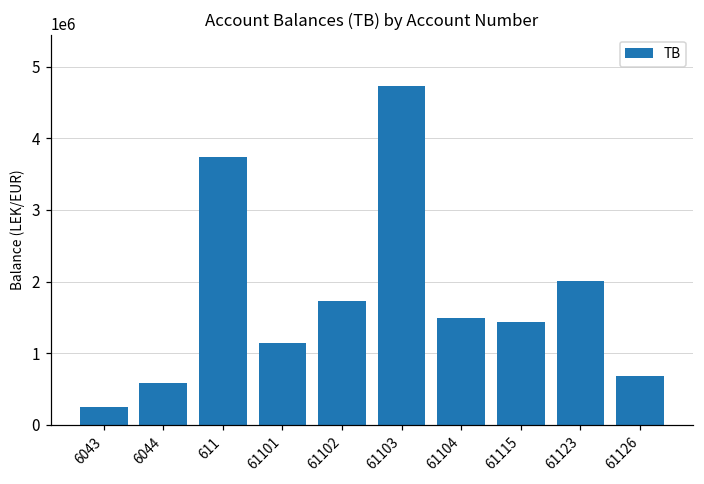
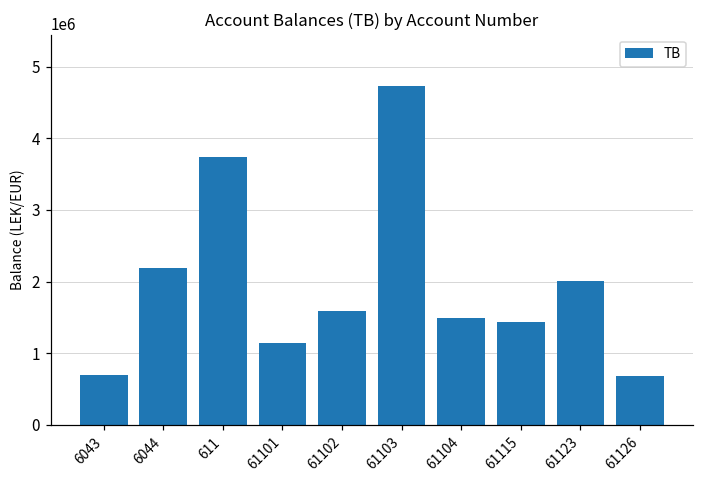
  {
-   "6043": 300000,
-   "6044": 600000,
+   "6043": 700000,
+   "6044": 2200000,
    "611": 3700000,
    "61101": 1100000,
-   "61102": 1700000,
+   "61102": 1600000,
    "61103": 4700000,
    "61104": 1500000,
    "61115": 1400000,
    "61123": 2000000,
    "61126": 700000
  }
